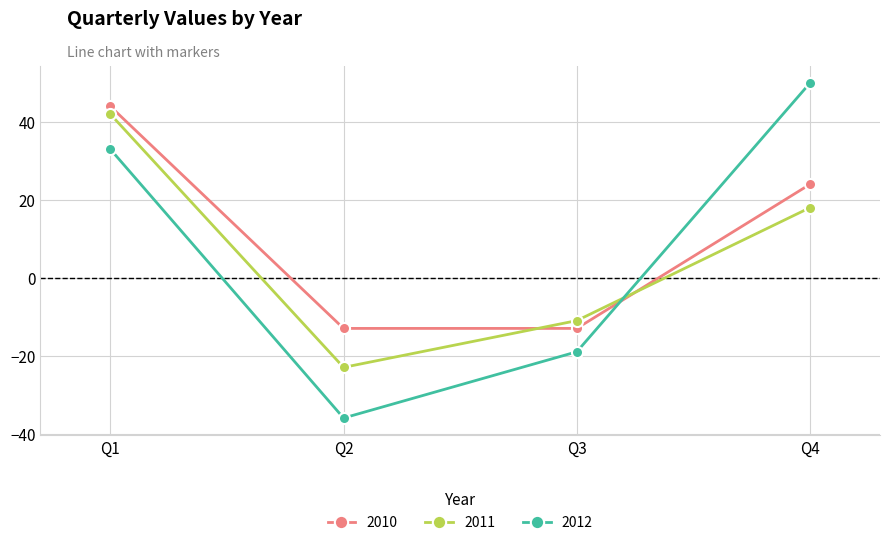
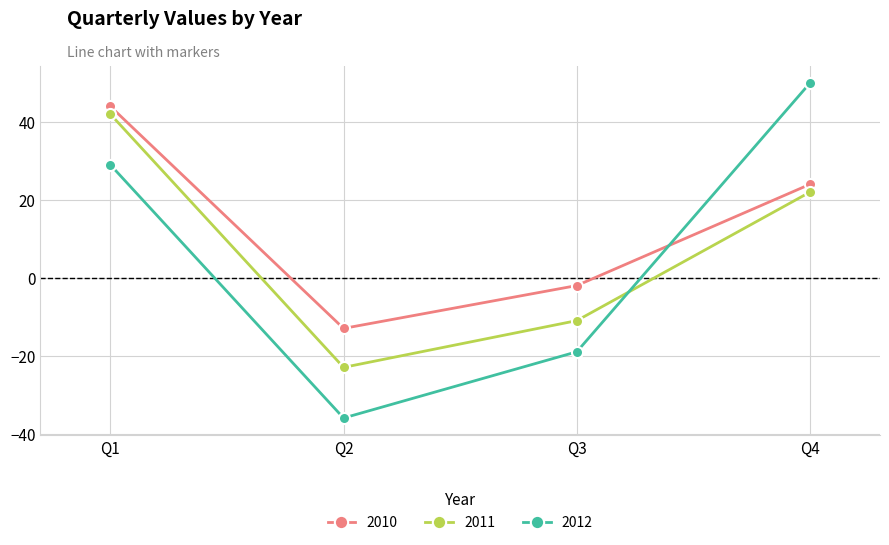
  {
    "2010": {
      "Q1": 44,
      "Q2": -13,
-     "Q3": -13,
+     "Q3": -2,
      "Q4": 24
    },
    "2011": {
      "Q1": 42,
      "Q2": -23,
      "Q3": -11,
-     "Q4": 18
+     "Q4": 22
    },
    "2012": {
-     "Q1": 33,
+     "Q1": 29,
      "Q2": -36,
      "Q3": -19,
      "Q4": 50
    }
  }
